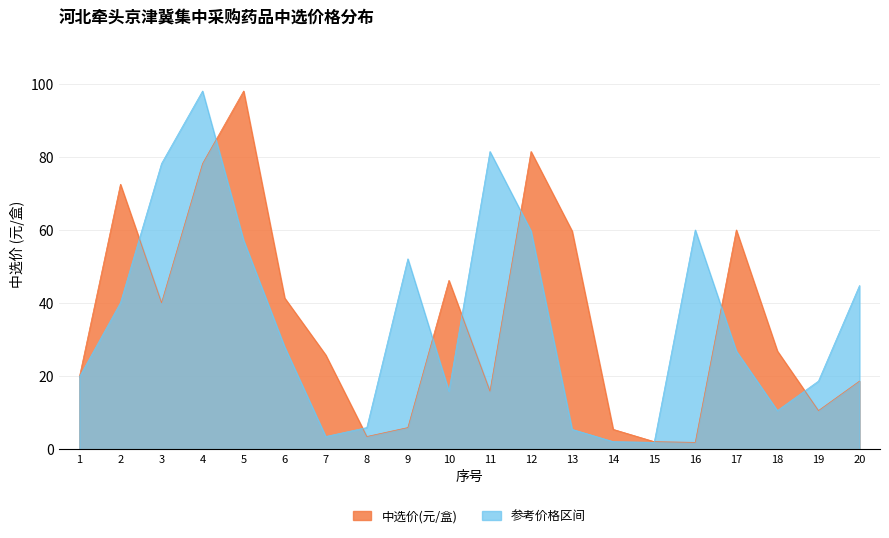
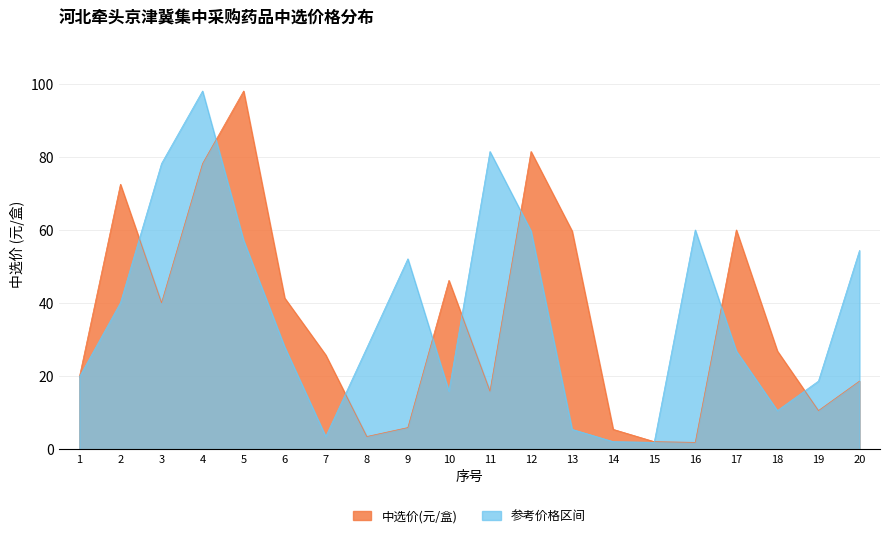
  {
    "中选价(元/盒)": {
      "2": 73,
      "3": 40,
      "4": 78,
      "5": 98,
      "6": 41,
      "7": 26,
      "8": 4,
      "9": 6,
      "10": 46,
      "11": 16,
      "12": 81,
      "13": 60,
      "14": 5,
      "16": 2,
      "17": 60,
      "18": 27,
      "19": 11,
      "20": 19
    },
    "参考价格区间": {
      "2": 40,
      "3": 78,
      "4": 98,
      "5": 57,
      "6": 28,
      "7": 4,
-     "8": 6,
+     "8": 28,
      "9": 52,
      "10": 16,
      "11": 81,
      "12": 60,
      "13": 5,
      "14": 2,
      "16": 60,
      "17": 27,
      "18": 11,
      "19": 19,
-     "20": 45
+     "20": 54
    }
  }
